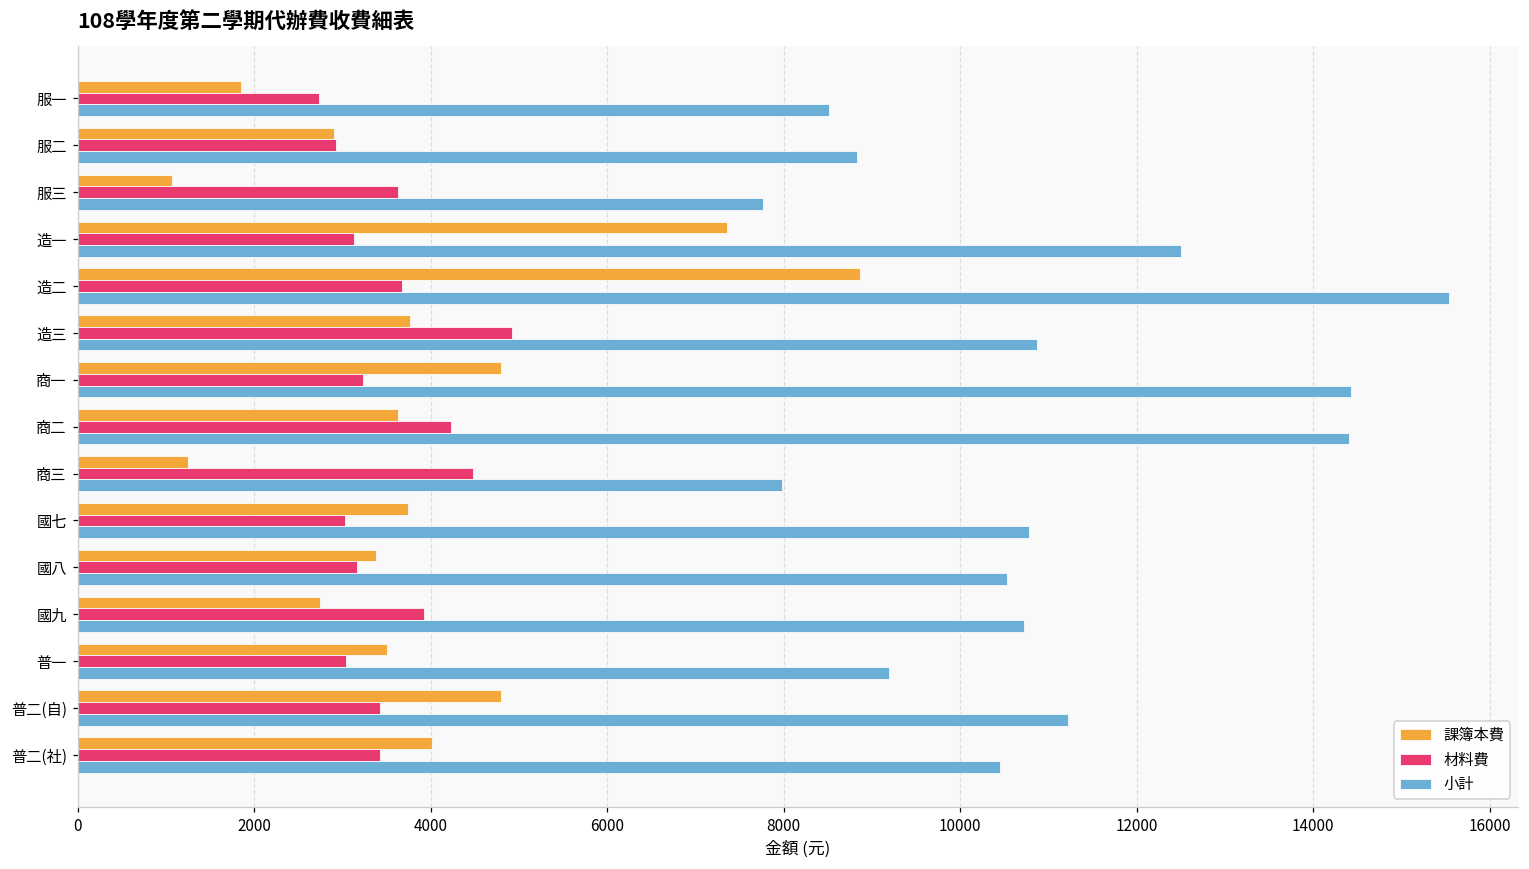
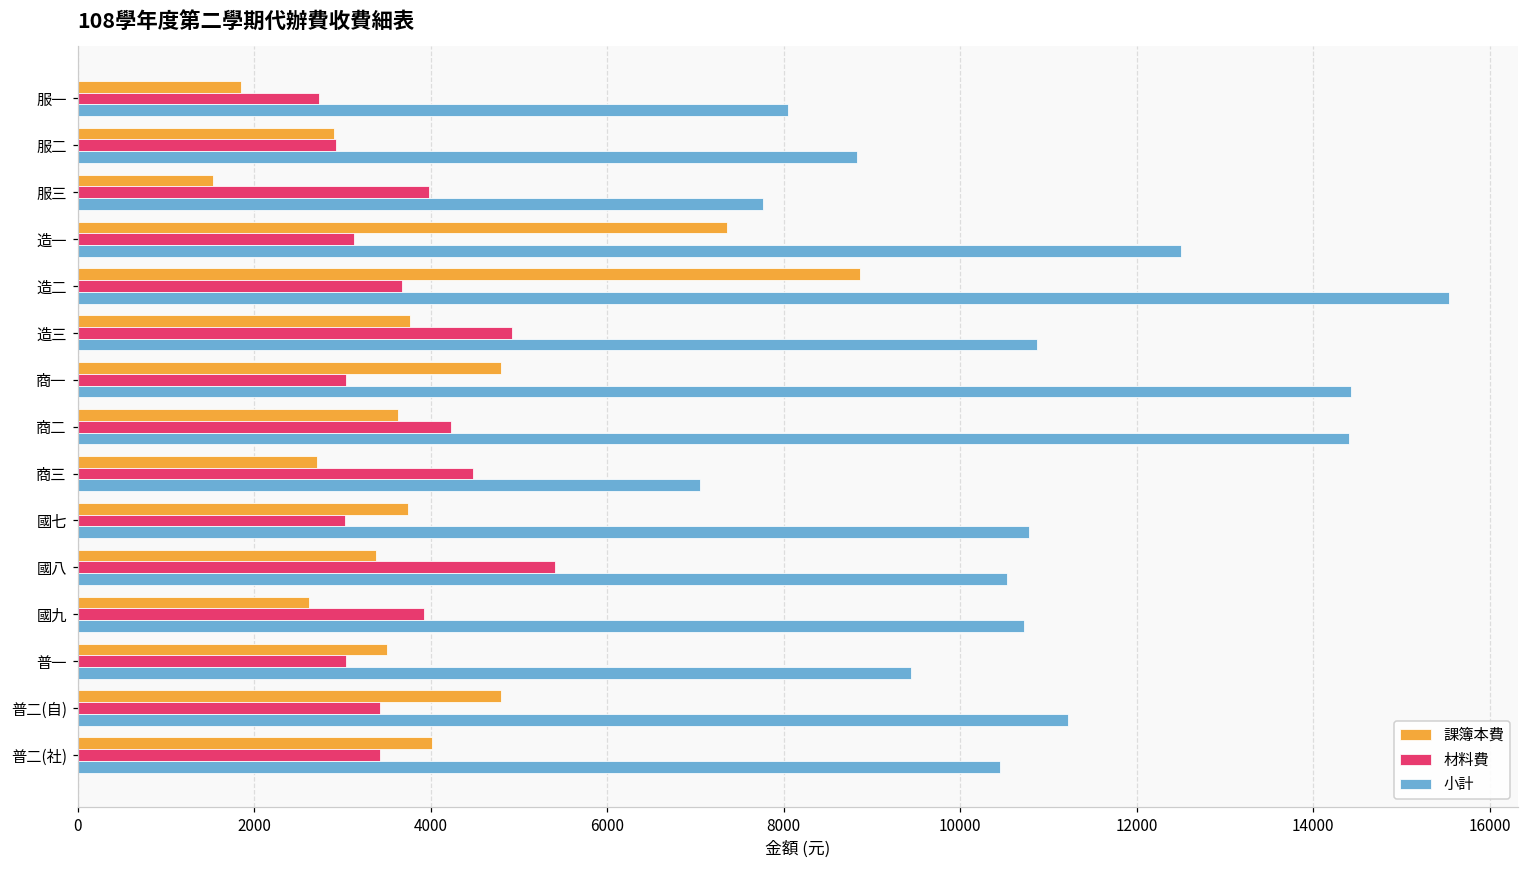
  {
    "課簿本費": {
      "服一": 1900,
      "服二": 2900,
-     "服三": 1100,
+     "服三": 1500,
      "造一": 7400,
      "造二": 8900,
      "造三": 3800,
      "商一": 4800,
      "商二": 3600,
-     "商三": 1300,
+     "商三": 2700,
      "國七": 3700,
      "國八": 3400,
-     "國九": 2800,
+     "國九": 2600,
      "普一": 3500,
      "普二(自)": 4800,
      "普二(社)": 4000
    },
    "材料費": {
      "服一": 2700,
      "服二": 2900,
-     "服三": 3600,
+     "服三": 4000,
      "造一": 3100,
      "造二": 3700,
      "造三": 4900,
-     "商一": 3200,
+     "商一": 3000,
      "商二": 4200,
      "商三": 4500,
      "國七": 3000,
-     "國八": 3200,
+     "國八": 5400,
      "國九": 3900,
      "普一": 3000,
      "普二(自)": 3400,
      "普二(社)": 3400
    },
    "小計": {
-     "服一": 8500,
+     "服一": 8000,
      "服二": 8800,
      "服三": 7800,
      "造一": 12500,
      "造二": 15500,
      "造三": 10900,
      "商一": 14400,
      "商二": 14400,
-     "商三": 8000,
+     "商三": 7100,
      "國七": 10800,
      "國八": 10500,
      "國九": 10700,
-     "普一": 9200,
+     "普一": 9400,
      "普二(自)": 11200,
      "普二(社)": 10400
    }
  }
